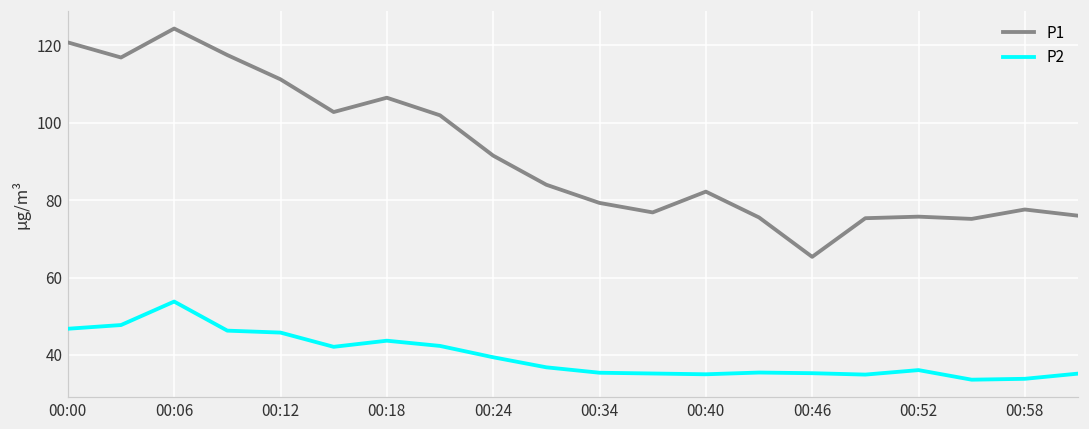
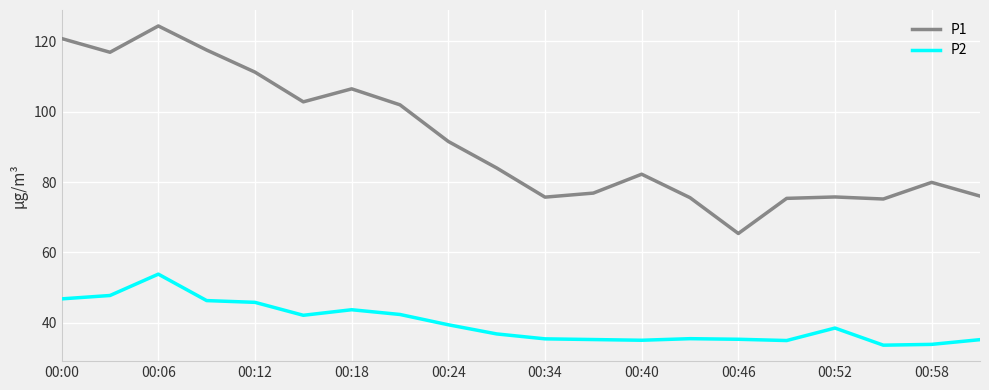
  {
    "P1": {
      "00:00": 121,
      "00:06": 124,
      "00:12": 111,
      "00:18": 107,
      "00:24": 92,
-     "00:34": 79,
+     "00:34": 76,
      "00:40": 82,
      "00:46": 65,
      "00:52": 76,
-     "00:58": 78
+     "00:58": 80
    },
    "P2": {
      "00:00": 47,
      "00:06": 54,
      "00:12": 46,
      "00:18": 44,
      "00:24": 39,
      "00:34": 35,
      "00:40": 35,
      "00:46": 35,
-     "00:52": 36,
+     "00:52": 38,
      "00:58": 34
    }
  }
